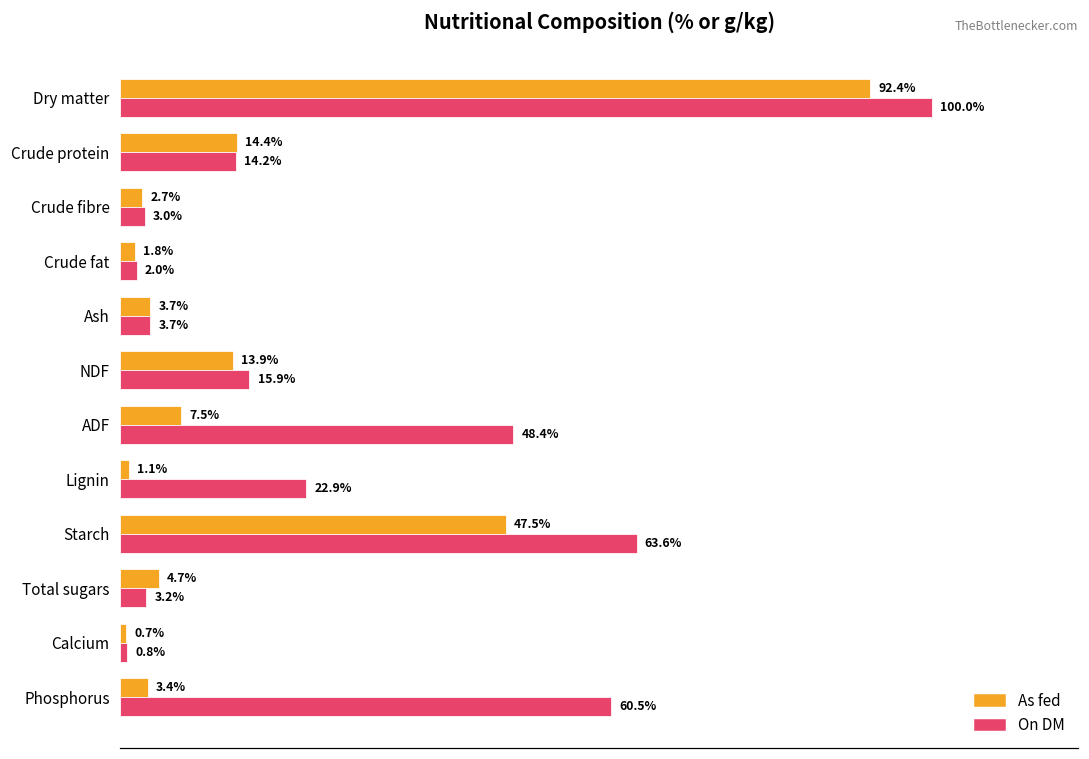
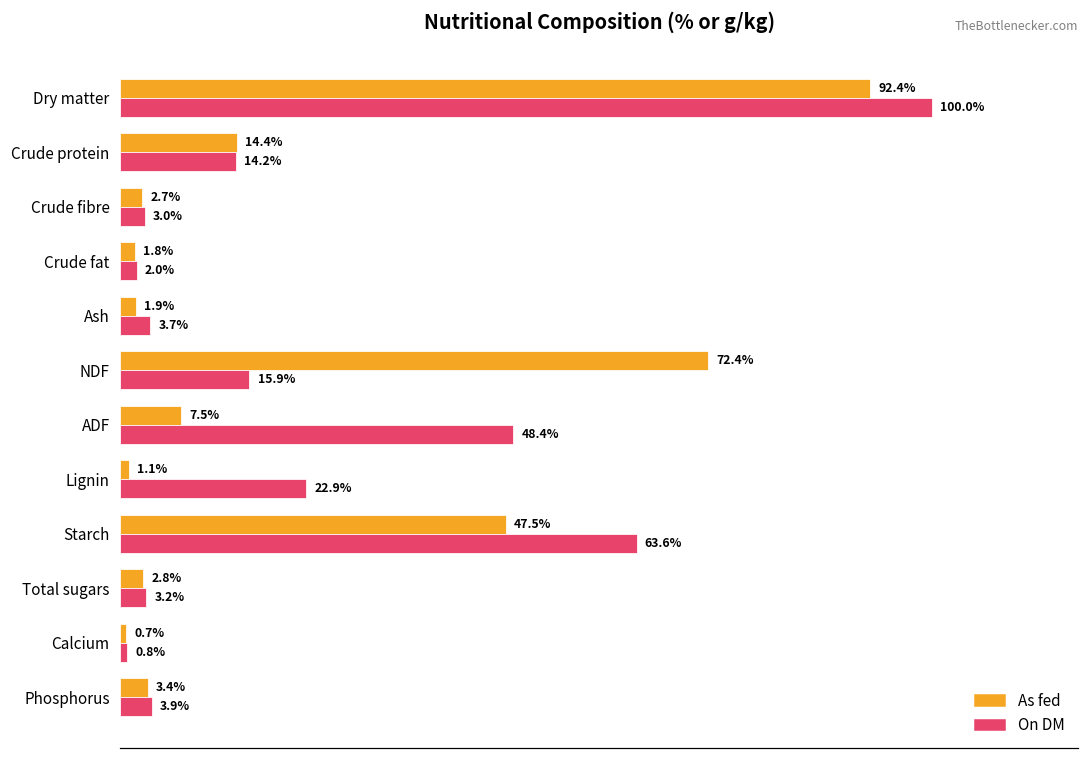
  {
    "As fed": {
      "Dry matter": "92.4%",
      "Crude protein": "14.4%",
      "Crude fibre": "2.7%",
      "Crude fat": "1.8%",
-     "Ash": "3.7%",
-     "NDF": "13.9%",
+     "Ash": "1.9%",
+     "NDF": "72.4%",
      "ADF": "7.5%",
      "Lignin": "1.1%",
      "Starch": "47.5%",
-     "Total sugars": "4.7%",
+     "Total sugars": "2.8%",
      "Calcium": "0.7%",
      "Phosphorus": "3.4%"
    },
    "On DM": {
      "Dry matter": "100.0%",
      "Crude protein": "14.2%",
      "Crude fibre": "3.0%",
      "Crude fat": "2.0%",
      "Ash": "3.7%",
      "NDF": "15.9%",
      "ADF": "48.4%",
      "Lignin": "22.9%",
      "Starch": "63.6%",
      "Total sugars": "3.2%",
      "Calcium": "0.8%",
-     "Phosphorus": "60.5%"
+     "Phosphorus": "3.9%"
    }
  }
